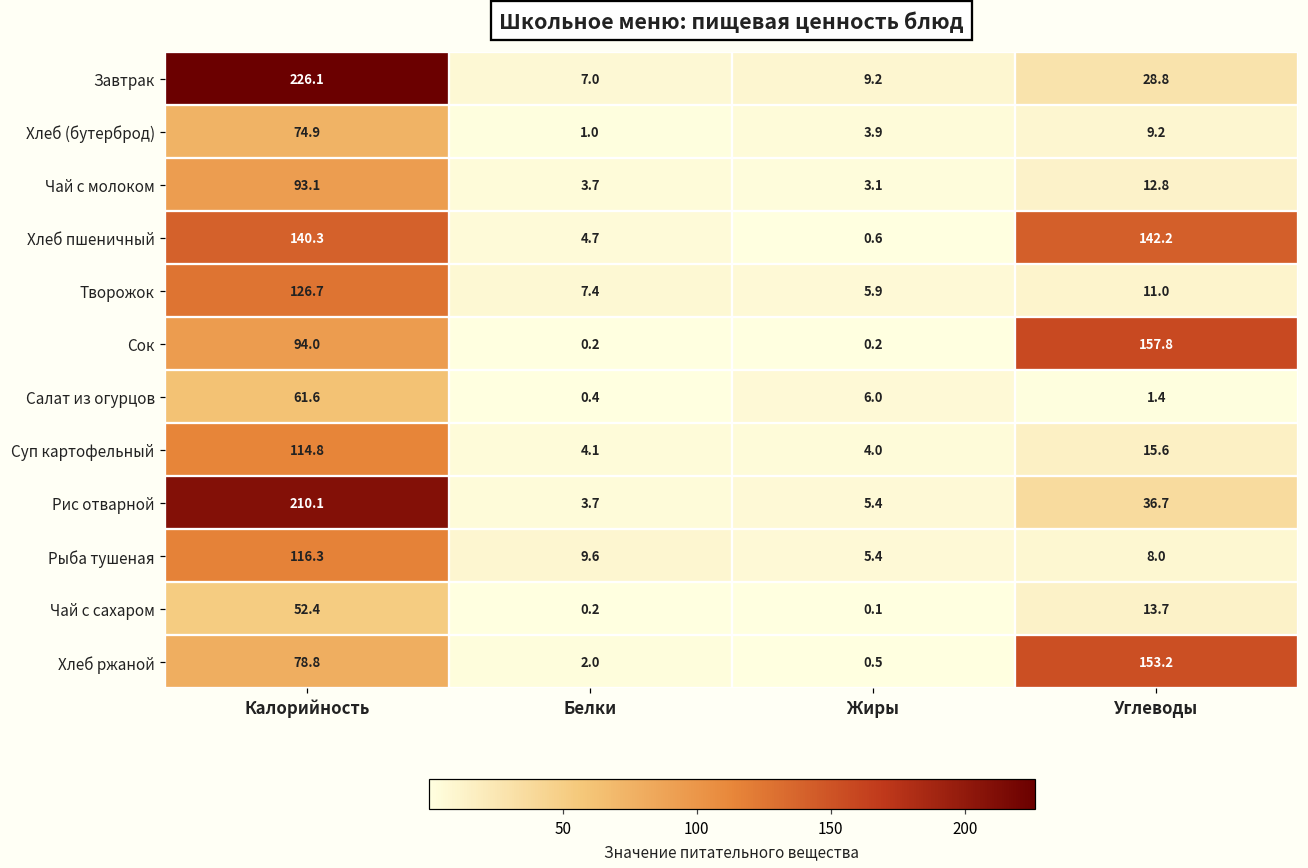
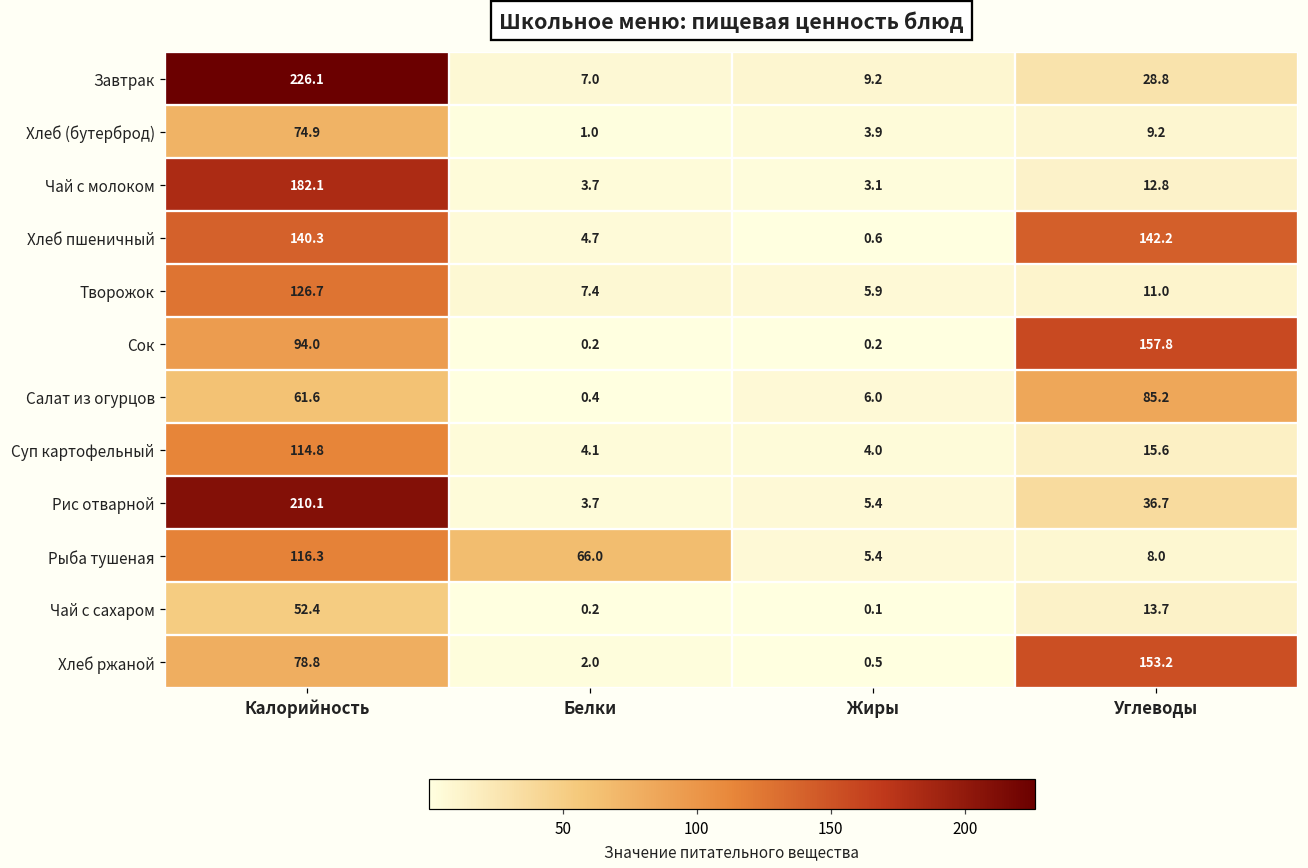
  {
    "Завтрак": {
      "Калорийность": 226.1,
      "Белки": 7.0,
      "Жиры": 9.2,
      "Углеводы": 28.8
    },
    "Хлеб (бутерброд)": {
      "Калорийность": 74.9,
      "Белки": 1.0,
      "Жиры": 3.9,
      "Углеводы": 9.2
    },
    "Чай с молоком": {
-     "Калорийность": 93.1,
+     "Калорийность": 182.1,
      "Белки": 3.7,
      "Жиры": 3.1,
      "Углеводы": 12.8
    },
    "Хлеб пшеничный": {
      "Калорийность": 140.3,
      "Белки": 4.7,
      "Жиры": 0.6,
      "Углеводы": 142.2
    },
    "Творожок": {
      "Калорийность": 126.7,
      "Белки": 7.4,
      "Жиры": 5.9,
      "Углеводы": 11.0
    },
    "Сок": {
      "Калорийность": 94.0,
      "Белки": 0.2,
      "Жиры": 0.2,
      "Углеводы": 157.8
    },
    "Салат из огурцов": {
      "Калорийность": 61.6,
      "Белки": 0.4,
      "Жиры": 6.0,
-     "Углеводы": 1.4
+     "Углеводы": 85.2
    },
    "Суп картофельный": {
      "Калорийность": 114.8,
      "Белки": 4.1,
      "Жиры": 4.0,
      "Углеводы": 15.6
    },
    "Рис отварной": {
      "Калорийность": 210.1,
      "Белки": 3.7,
      "Жиры": 5.4,
      "Углеводы": 36.7
    },
    "Рыба тушеная": {
      "Калорийность": 116.3,
-     "Белки": 9.6,
+     "Белки": 66.0,
      "Жиры": 5.4,
      "Углеводы": 8.0
    },
    "Чай с сахаром": {
      "Калорийность": 52.4,
      "Белки": 0.2,
      "Жиры": 0.1,
      "Углеводы": 13.7
    },
    "Хлеб ржаной": {
      "Калорийность": 78.8,
      "Белки": 2.0,
      "Жиры": 0.5,
      "Углеводы": 153.2
    }
  }
